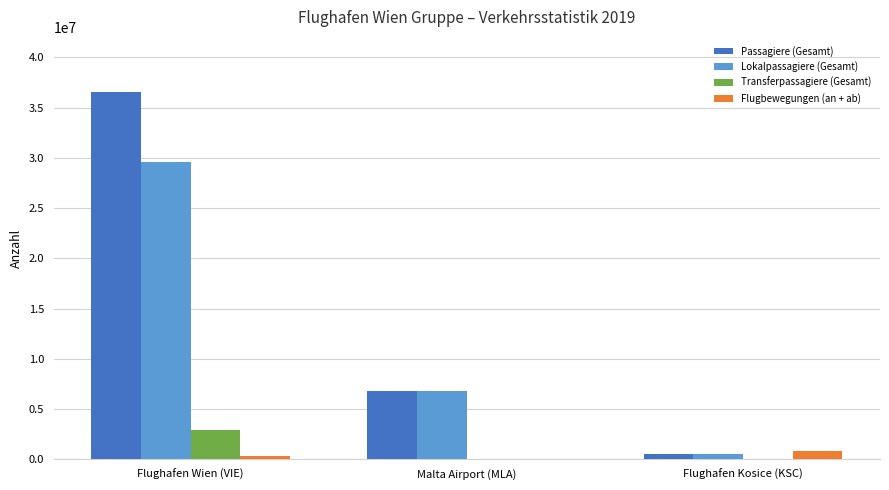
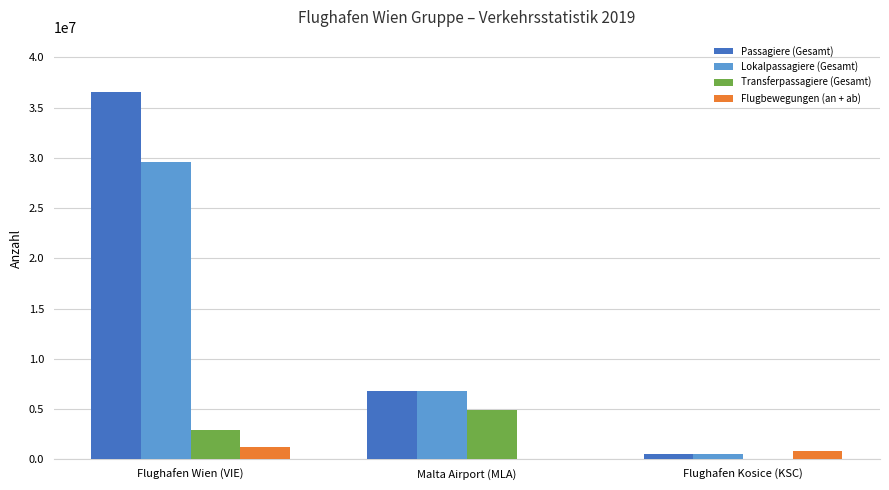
  {
    "Transferpassagiere (Gesamt)": {
      "Flughafen Wien (VIE)": 2900000,
-     "Malta Airport (MLA)": 0,
+     "Malta Airport (MLA)": 4900000,
      "Flughafen Kosice (KSC)": 0
    },
    "Flugbewegungen (an + ab)": {
-     "Flughafen Wien (VIE)": 300000,
+     "Flughafen Wien (VIE)": 1200000,
      "Flughafen Kosice (KSC)": 800000
    }
  }
